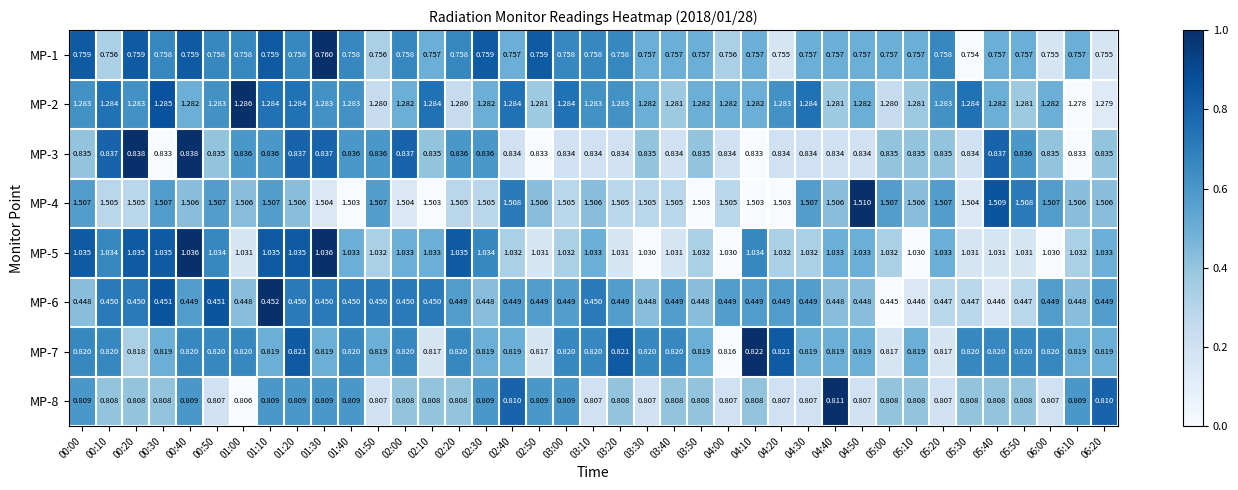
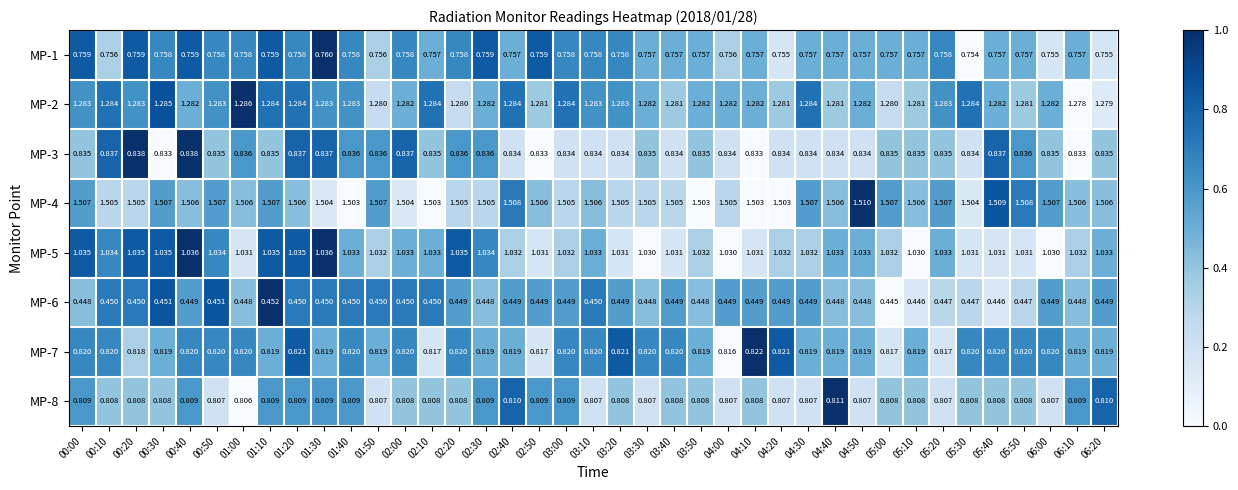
  {
    "MP-2": {
      "00:00": 1.283,
      "00:10": 1.284,
      "00:20": 1.283,
      "00:30": 1.285,
      "00:40": 1.282,
      "00:50": 1.283,
      "01:00": 1.286,
      "01:10": 1.284,
      "01:20": 1.284,
      "01:30": 1.283,
      "01:40": 1.283,
      "01:50": 1.280,
      "02:00": 1.282,
      "02:10": 1.284,
      "02:20": 1.280,
      "02:30": 1.282,
      "02:40": 1.284,
      "02:50": 1.281,
      "03:00": 1.284,
      "03:10": 1.283,
      "03:20": 1.283,
      "03:30": 1.282,
      "03:40": 1.281,
      "03:50": 1.282,
      "04:00": 1.282,
      "04:10": 1.282,
-     "04:20": 1.283,
+     "04:20": 1.281,
      "04:30": 1.284,
      "04:40": 1.281,
      "04:50": 1.282,
      "05:00": 1.280,
      "05:10": 1.281,
      "05:20": 1.283,
      "05:30": 1.284,
      "05:40": 1.282,
      "05:50": 1.281,
      "06:00": 1.282,
      "06:10": 1.278,
      "06:20": 1.279
    },
    "MP-3": {
      "00:00": 0.835,
      "00:10": 0.837,
      "00:20": 0.838,
      "00:30": 0.833,
      "00:40": 0.838,
      "00:50": 0.835,
      "01:00": 0.836,
-     "01:10": 0.836,
+     "01:10": 0.835,
      "01:20": 0.837,
      "01:30": 0.837,
      "01:40": 0.836,
      "01:50": 0.836,
      "02:00": 0.837,
      "02:10": 0.835,
      "02:20": 0.836,
      "02:30": 0.836,
      "02:40": 0.834,
      "02:50": 0.833,
      "03:00": 0.834,
      "03:10": 0.834,
      "03:20": 0.834,
      "03:30": 0.835,
      "03:40": 0.834,
      "03:50": 0.835,
      "04:00": 0.834,
      "04:10": 0.833,
      "04:20": 0.834,
      "04:30": 0.834,
      "04:40": 0.834,
      "04:50": 0.834,
      "05:00": 0.835,
      "05:10": 0.835,
      "05:20": 0.835,
      "05:30": 0.834,
      "05:40": 0.837,
      "05:50": 0.836,
      "06:00": 0.835,
      "06:10": 0.833,
      "06:20": 0.835
    },
    "MP-5": {
      "00:00": 1.035,
      "00:10": 1.034,
      "00:20": 1.035,
      "00:30": 1.035,
      "00:40": 1.036,
      "00:50": 1.034,
      "01:00": 1.031,
      "01:10": 1.035,
      "01:20": 1.035,
      "01:30": 1.036,
      "01:40": 1.033,
      "01:50": 1.032,
      "02:00": 1.033,
      "02:10": 1.033,
      "02:20": 1.035,
      "02:30": 1.034,
      "02:40": 1.032,
      "02:50": 1.031,
      "03:00": 1.032,
      "03:10": 1.033,
      "03:20": 1.031,
      "03:30": 1.030,
      "03:40": 1.031,
      "03:50": 1.032,
      "04:00": 1.030,
-     "04:10": 1.034,
+     "04:10": 1.031,
      "04:20": 1.032,
      "04:30": 1.032,
      "04:40": 1.033,
      "04:50": 1.033,
      "05:00": 1.032,
      "05:10": 1.030,
      "05:20": 1.033,
      "05:30": 1.031,
      "05:40": 1.031,
      "05:50": 1.031,
      "06:00": 1.030,
      "06:10": 1.032,
      "06:20": 1.033
    }
  }
